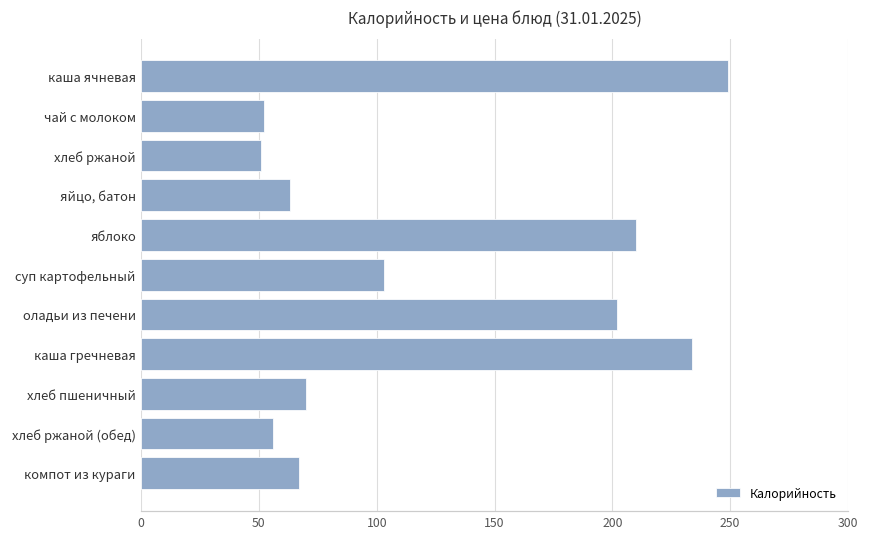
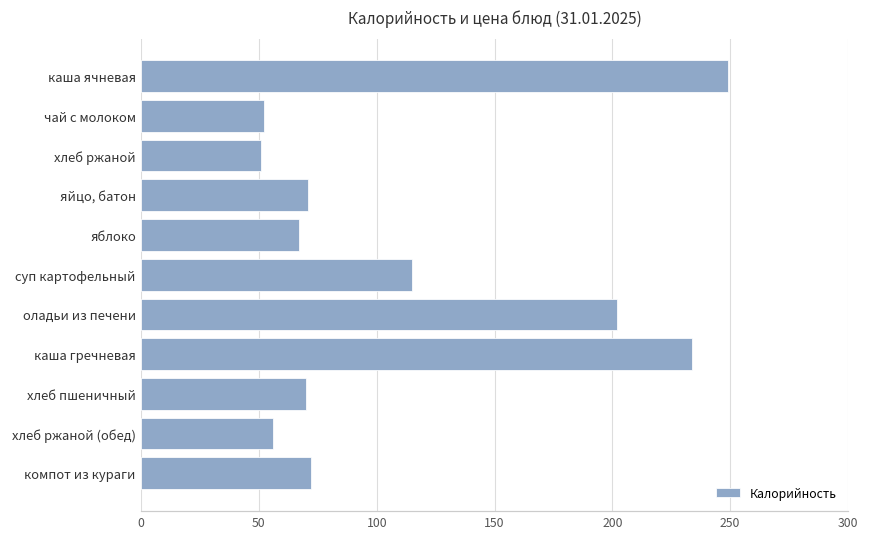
  {
    "каша ячневая": 249,
    "чай с молоком": 52,
    "хлеб ржаной": 51,
-   "яйцо, батон": 63,
-   "яблоко": 210,
-   "суп картофельный": 103,
+   "яйцо, батон": 71,
+   "яблоко": 67,
+   "суп картофельный": 115,
    "оладьи из печени": 202,
    "каша гречневая": 234,
    "хлеб пшеничный": 70,
    "хлеб ржаной (обед)": 56,
-   "компот из кураги": 67
+   "компот из кураги": 72
  }
